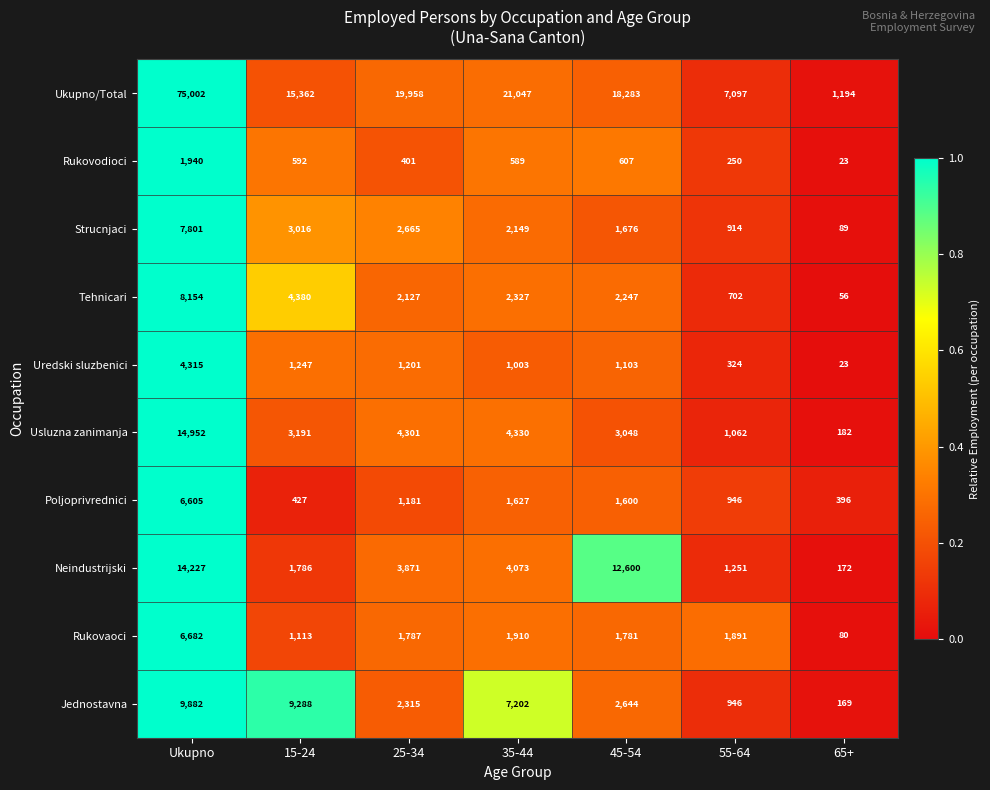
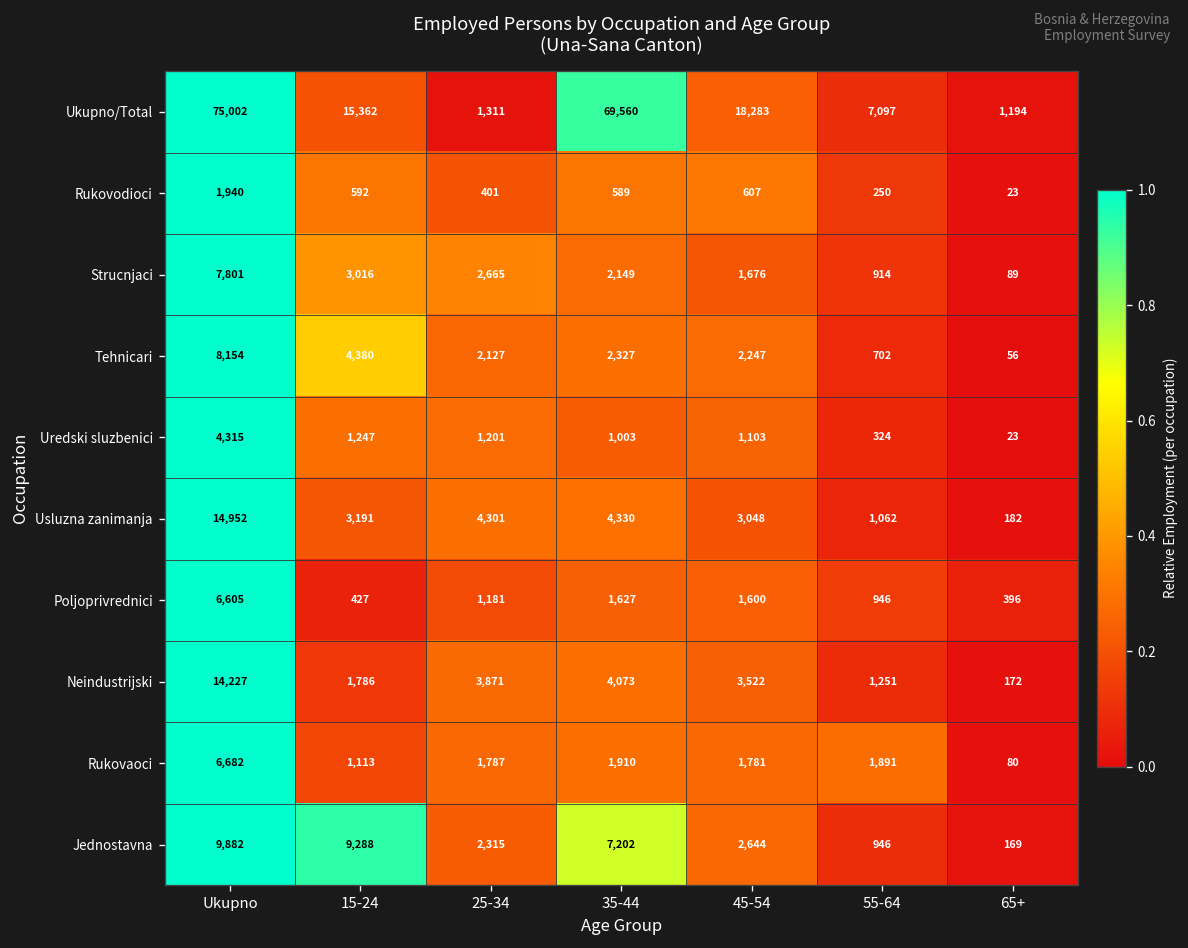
  {
    "Ukupno/Total": {
      "Ukupno": "75,002",
      "15-24": "15,362",
-     "25-34": "19,958",
-     "35-44": "21,047",
+     "25-34": "1,311",
+     "35-44": "69,560",
      "45-54": "18,283",
      "55-64": "7,097",
      "65+": "1,194"
    },
    "Rukovodioci": {
      "Ukupno": "1,940",
      "15-24": "592",
      "25-34": "401",
      "35-44": "589",
      "45-54": "607",
      "55-64": "250",
      "65+": "23"
    },
    "Strucnjaci": {
      "Ukupno": "7,801",
      "15-24": "3,016",
      "25-34": "2,665",
      "35-44": "2,149",
      "45-54": "1,676",
      "55-64": "914",
      "65+": "89"
    },
    "Tehnicari": {
      "Ukupno": "8,154",
      "15-24": "4,380",
      "25-34": "2,127",
      "35-44": "2,327",
      "45-54": "2,247",
      "55-64": "702",
      "65+": "56"
    },
    "Uredski sluzbenici": {
      "Ukupno": "4,315",
      "15-24": "1,247",
      "25-34": "1,201",
      "35-44": "1,003",
      "45-54": "1,103",
      "55-64": "324",
      "65+": "23"
    },
    "Usluzna zanimanja": {
      "Ukupno": "14,952",
      "15-24": "3,191",
      "25-34": "4,301",
      "35-44": "4,330",
      "45-54": "3,048",
      "55-64": "1,062",
      "65+": "182"
    },
    "Poljoprivrednici": {
      "Ukupno": "6,605",
      "15-24": "427",
      "25-34": "1,181",
      "35-44": "1,627",
      "45-54": "1,600",
      "55-64": "946",
      "65+": "396"
    },
    "Neindustrijski": {
      "Ukupno": "14,227",
      "15-24": "1,786",
      "25-34": "3,871",
      "35-44": "4,073",
-     "45-54": "12,600",
+     "45-54": "3,522",
      "55-64": "1,251",
      "65+": "172"
    },
    "Rukovaoci": {
      "Ukupno": "6,682",
      "15-24": "1,113",
      "25-34": "1,787",
      "35-44": "1,910",
      "45-54": "1,781",
      "55-64": "1,891",
      "65+": "80"
    },
    "Jednostavna": {
      "Ukupno": "9,882",
      "15-24": "9,288",
      "25-34": "2,315",
      "35-44": "7,202",
      "45-54": "2,644",
      "55-64": "946",
      "65+": "169"
    }
  }
